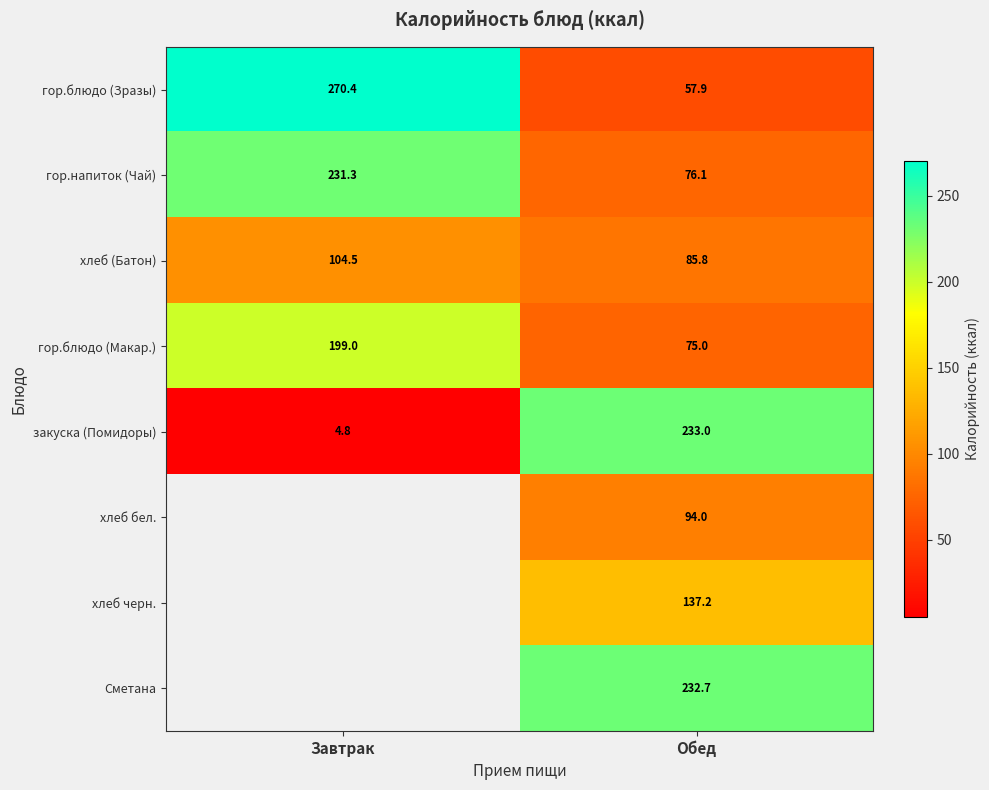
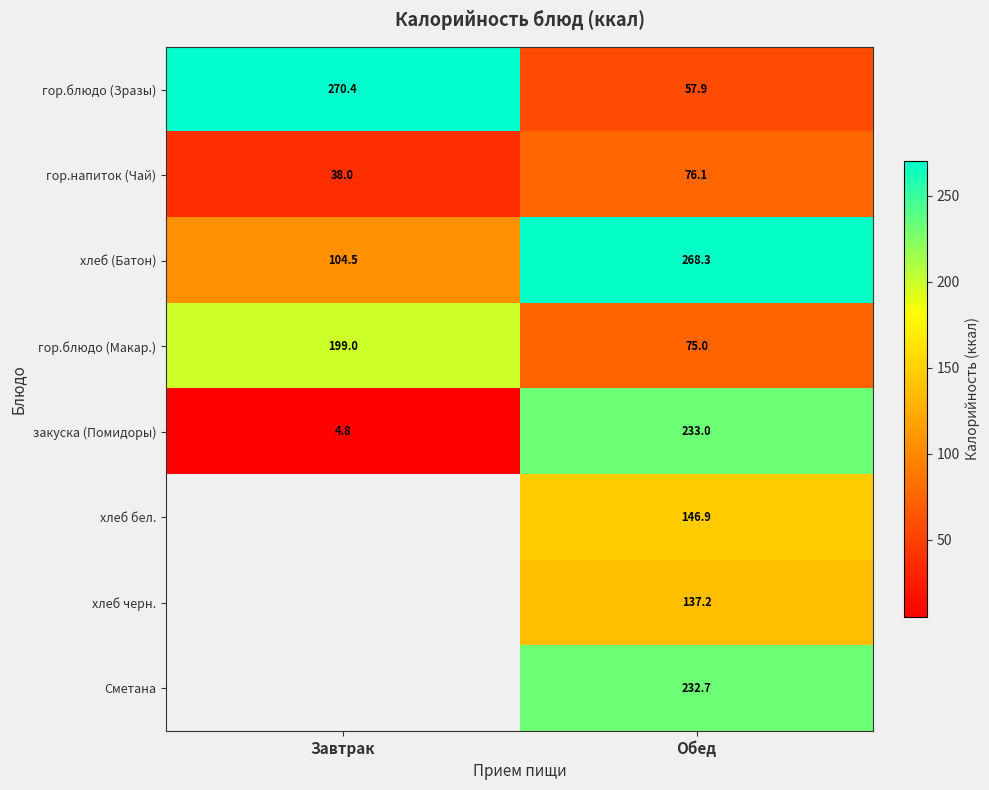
  {
    "гор.блюдо (Зразы)": {
      "Завтрак": 270.4,
      "Обед": 57.9
    },
    "гор.напиток (Чай)": {
-     "Завтрак": 231.3,
+     "Завтрак": 38.0,
      "Обед": 76.1
    },
    "хлеб (Батон)": {
      "Завтрак": 104.5,
-     "Обед": 85.8
+     "Обед": 268.3
    },
    "гор.блюдо (Макар.)": {
      "Завтрак": 199.0,
      "Обед": 75.0
    },
    "закуска (Помидоры)": {
      "Завтрак": 4.8,
      "Обед": 233.0
    },
    "хлеб бел.": {
-     "Обед": 94.0
+     "Обед": 146.9
    },
    "хлеб черн.": {
      "Обед": 137.2
    },
    "Сметана": {
      "Обед": 232.7
    }
  }
